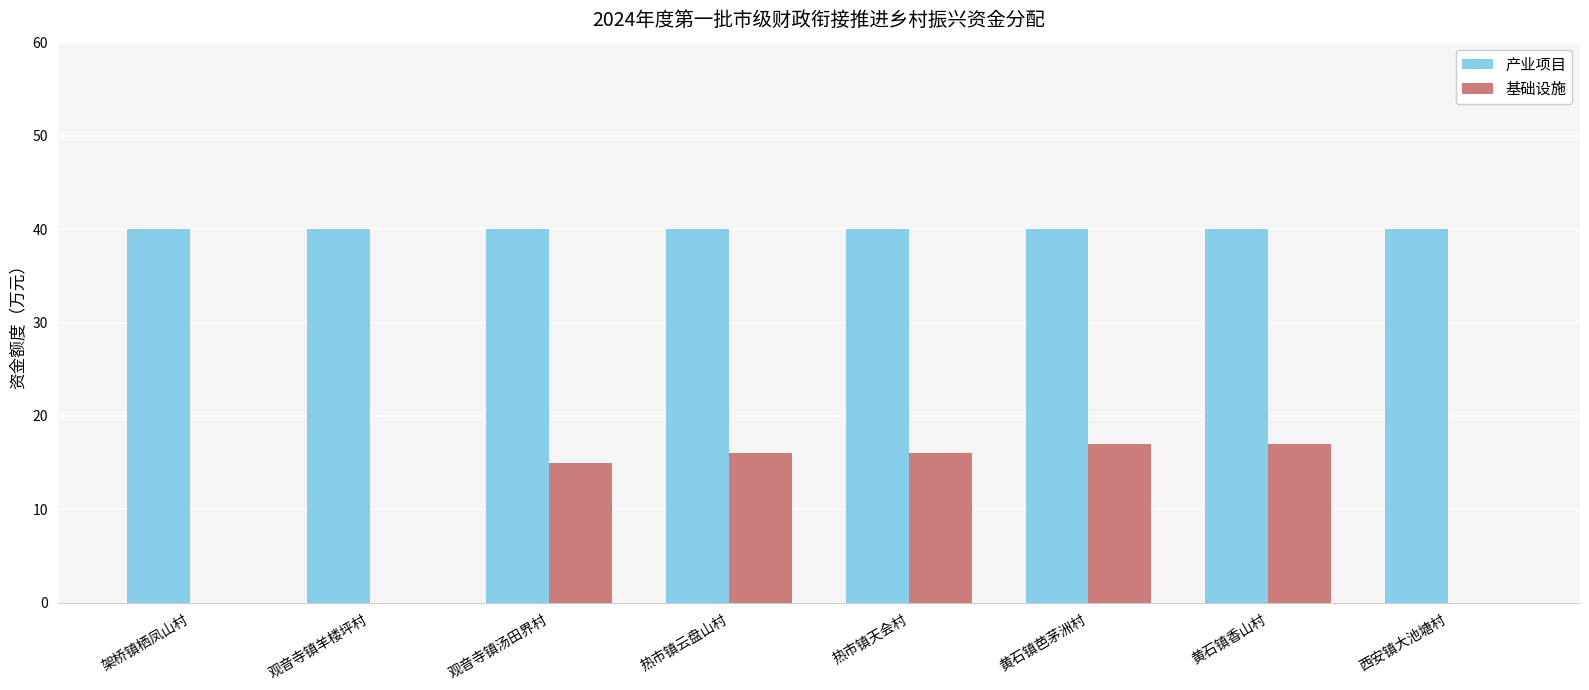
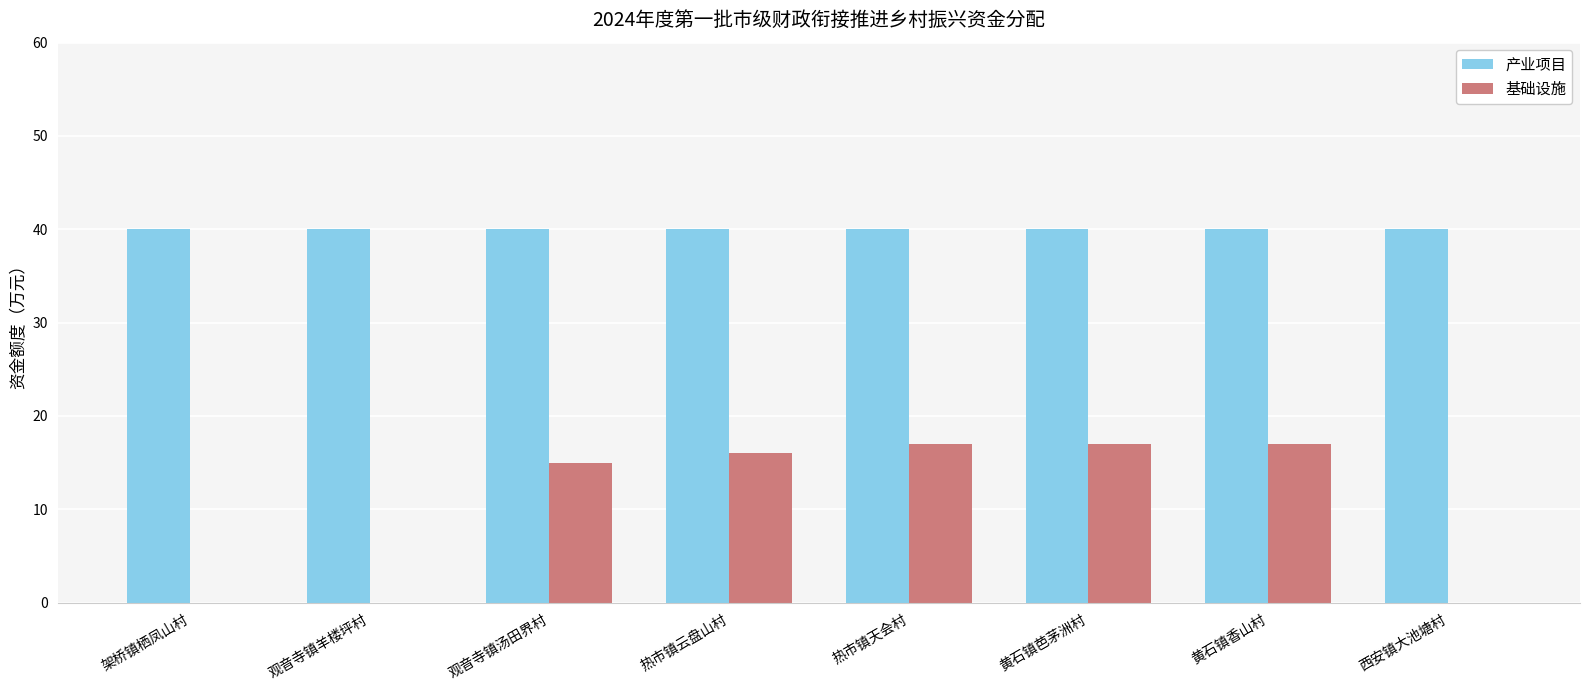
  {
    "产业项目": {
      "架桥镇栖凤山村": 40,
      "观音寺镇羊楼坪村": 40,
      "观音寺镇汤田界村": 40,
      "热市镇云盘山村": 40,
      "热市镇天会村": 40,
      "黄石镇芭茅洲村": 40,
      "黄石镇香山村": 40,
      "西安镇大池塘村": 40
    },
    "基础设施": {
      "架桥镇栖凤山村": 0,
      "观音寺镇羊楼坪村": 0,
      "观音寺镇汤田界村": 15,
      "热市镇云盘山村": 16,
-     "热市镇天会村": 16,
+     "热市镇天会村": 17,
      "黄石镇芭茅洲村": 17,
      "黄石镇香山村": 17,
      "西安镇大池塘村": 0
    }
  }
